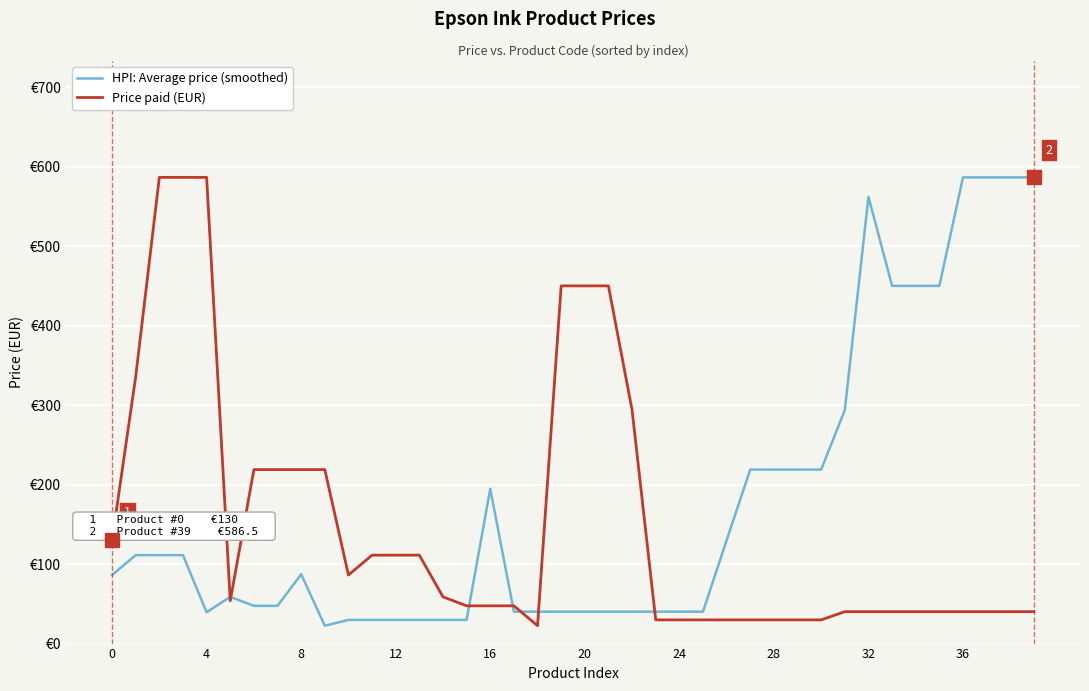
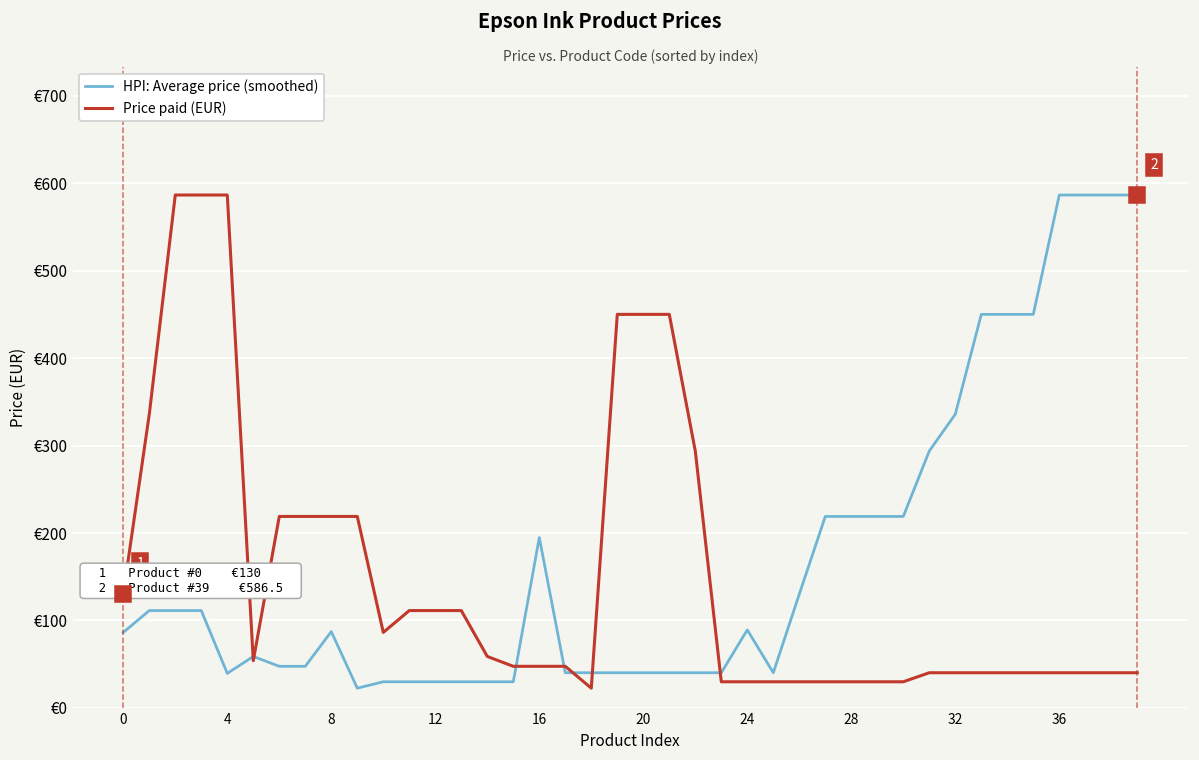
  {
    "HPI: Average price (smoothed)": {
      "0": "€90",
      "4": "€40",
      "8": "€90",
      "12": "€30",
      "16": "€190",
      "20": "€40",
-     "24": "€40",
+     "24": "€90",
      "28": "€220",
-     "32": "€560",
+     "32": "€340",
      "36": "€590"
    }
  }
